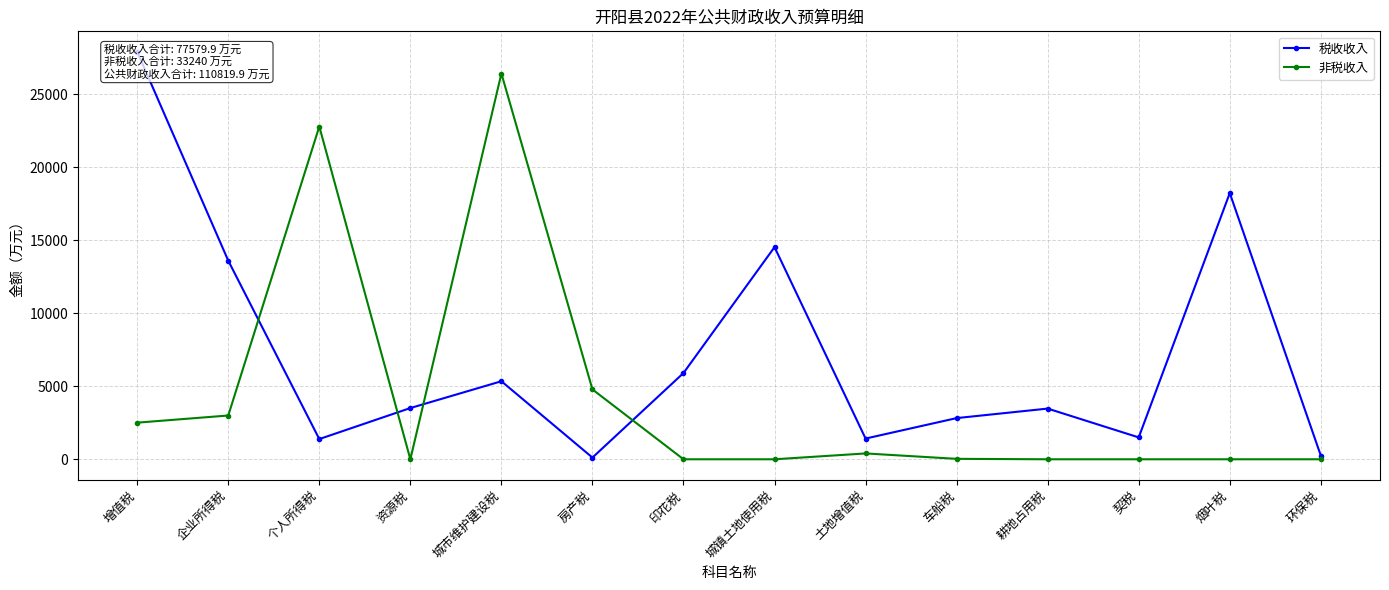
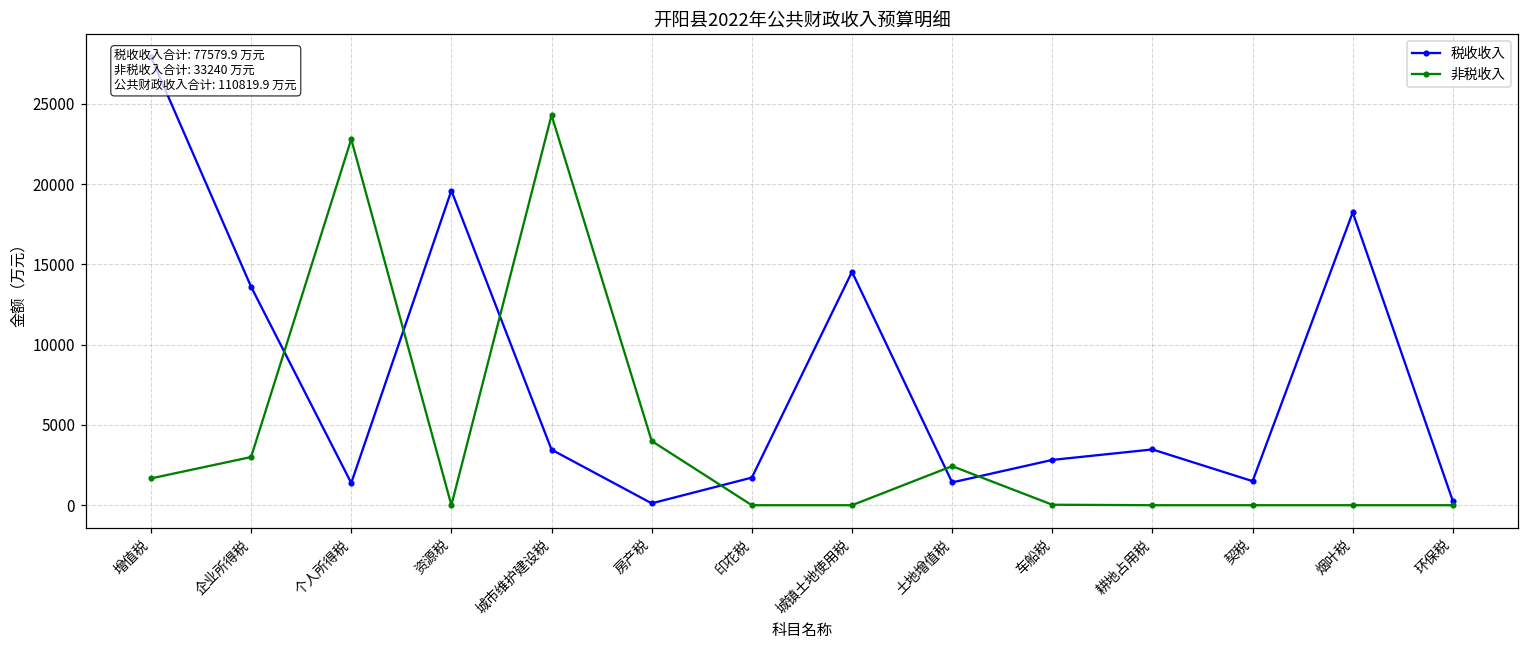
  {
    "税收收入": {
      "企业所得税": 13600,
      "个人所得税": 1400,
-     "资源税": 3500,
-     "城市维护建设税": 5300,
+     "资源税": 19600,
+     "城市维护建设税": 3500,
      "房产税": 100,
-     "印花税": 5900,
+     "印花税": 1700,
      "城镇土地使用税": 14500,
      "土地增值税": 1400,
      "车船税": 2800,
      "耕地占用税": 3500,
      "契税": 1500,
      "烟叶税": 18200,
      "环保税": 300
    },
    "非税收入": {
-     "增值税": 2500,
+     "增值税": 1700,
      "企业所得税": 3000,
      "个人所得税": 22800,
      "资源税": 0,
-     "城市维护建设税": 26400,
-     "房产税": 4800,
+     "城市维护建设税": 24300,
+     "房产税": 4000,
      "印花税": 0,
      "城镇土地使用税": 0,
-     "土地增值税": 400,
+     "土地增值税": 2400,
      "车船税": 0,
      "耕地占用税": 0,
      "契税": 0,
      "烟叶税": 0,
      "环保税": 0
    }
  }
